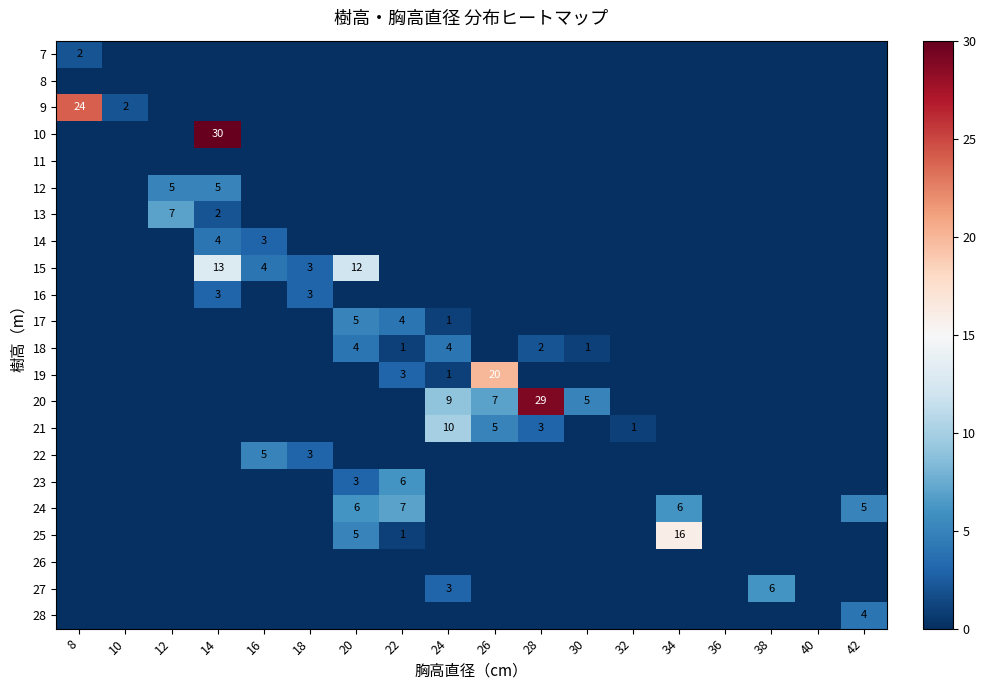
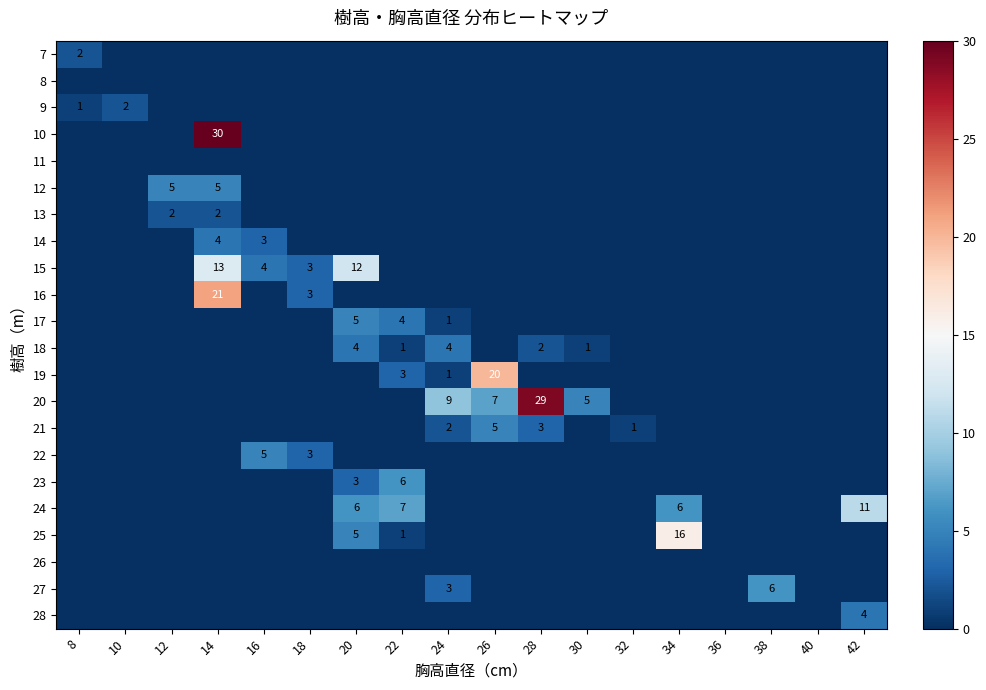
  {
    "7": {
      "8": 2
    },
    "9": {
-     "8": 24,
+     "8": 1,
      "10": 2
    },
    "10": {
      "14": 30
    },
    "12": {
      "12": 5,
      "14": 5
    },
    "13": {
-     "12": 7,
+     "12": 2,
      "14": 2
    },
    "14": {
      "14": 4,
      "16": 3
    },
    "15": {
      "14": 13,
      "16": 4,
      "18": 3,
      "20": 12
    },
    "16": {
-     "14": 3,
+     "14": 21,
      "18": 3
    },
    "17": {
      "20": 5,
      "22": 4,
      "24": 1
    },
    "18": {
      "20": 4,
      "22": 1,
      "24": 4,
      "28": 2,
      "30": 1
    },
    "19": {
      "22": 3,
      "24": 1,
      "26": 20
    },
    "20": {
      "24": 9,
      "26": 7,
      "28": 29,
      "30": 5
    },
    "21": {
-     "24": 10,
+     "24": 2,
      "26": 5,
      "28": 3,
      "32": 1
    },
    "22": {
      "16": 5,
      "18": 3
    },
    "23": {
      "20": 3,
      "22": 6
    },
    "24": {
      "20": 6,
      "22": 7,
      "34": 6,
-     "42": 5
+     "42": 11
    },
    "25": {
      "20": 5,
      "22": 1,
      "34": 16
    },
    "27": {
      "24": 3,
      "38": 6
    },
    "28": {
      "42": 4
    }
  }
